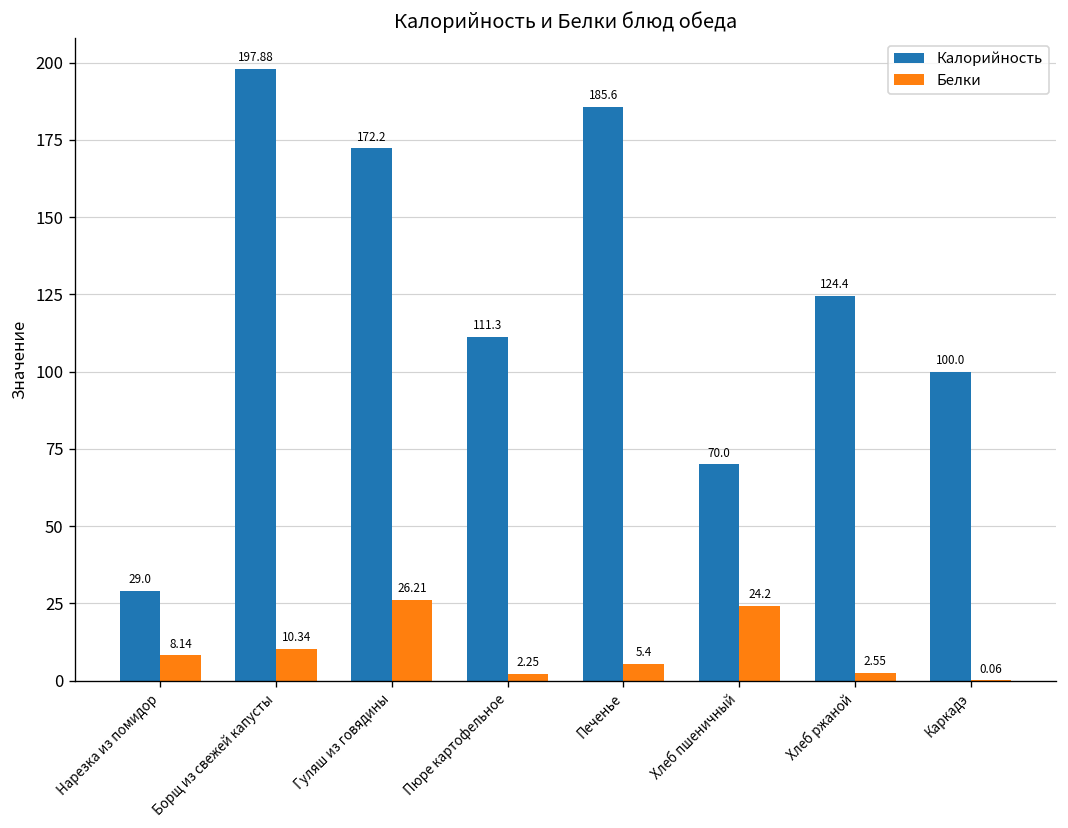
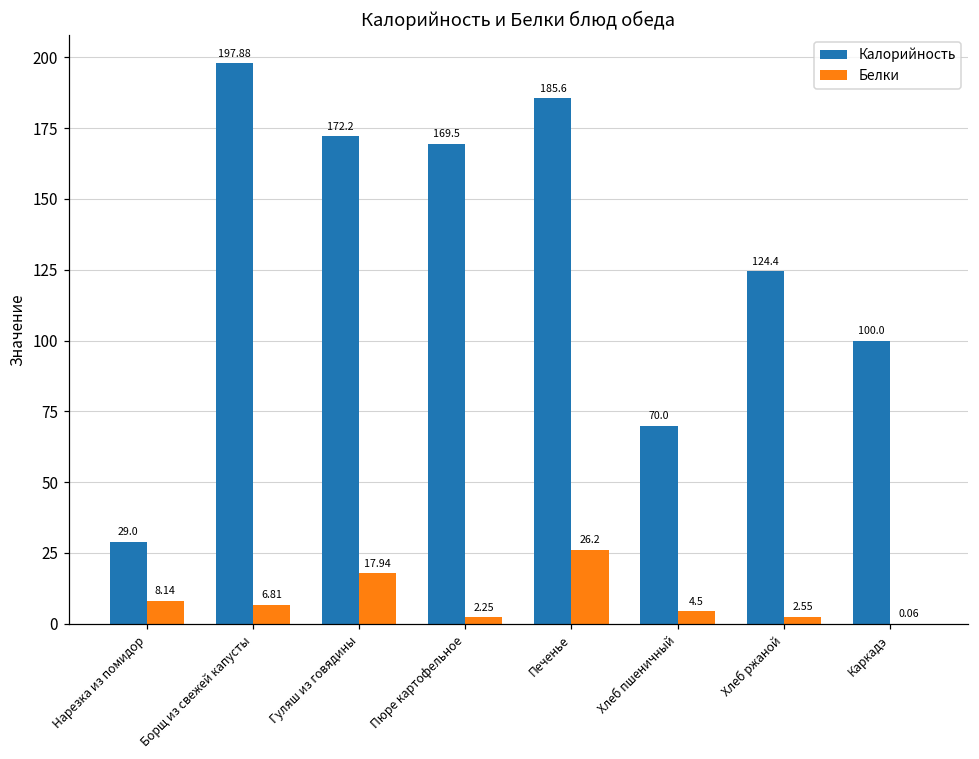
  {
    "Калорийность": {
      "Нарезка из помидор": 29.0,
      "Борщ из свежей капусты": 197.88,
      "Гуляш из говядины": 172.2,
-     "Пюре картофельное": 111.3,
+     "Пюре картофельное": 169.5,
      "Печенье": 185.6,
      "Хлеб пшеничный": 70.0,
      "Хлеб ржаной": 124.4,
      "Каркадэ": 100.0
    },
    "Белки": {
      "Нарезка из помидор": 8.14,
-     "Борщ из свежей капусты": 10.34,
-     "Гуляш из говядины": 26.21,
+     "Борщ из свежей капусты": 6.81,
+     "Гуляш из говядины": 17.94,
      "Пюре картофельное": 2.25,
-     "Печенье": 5.4,
-     "Хлеб пшеничный": 24.2,
+     "Печенье": 26.2,
+     "Хлеб пшеничный": 4.5,
      "Хлеб ржаной": 2.55,
      "Каркадэ": 0.06
    }
  }
